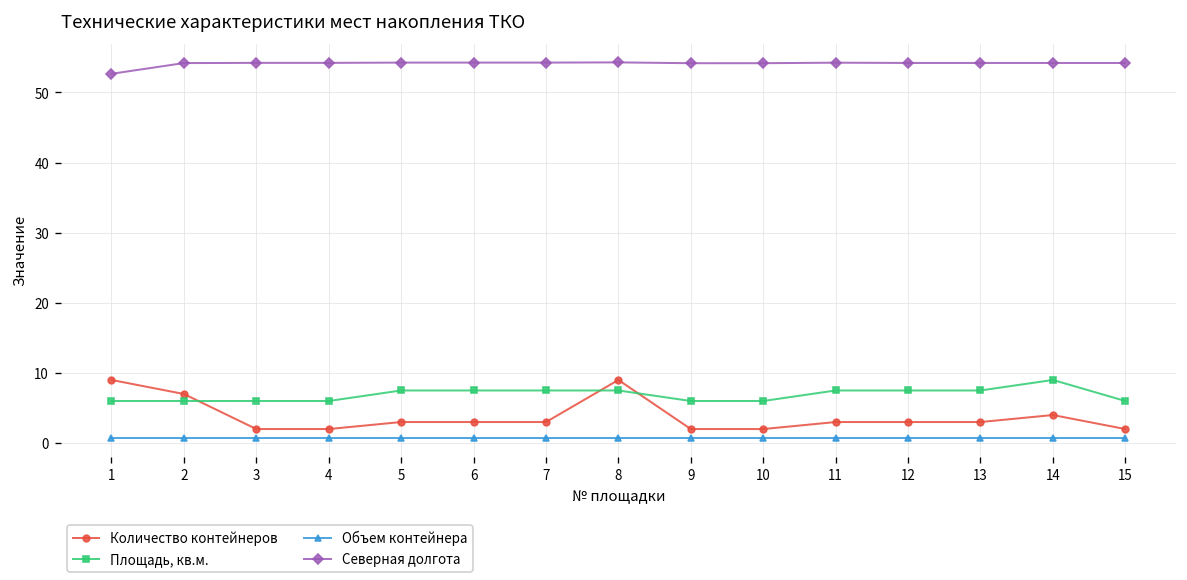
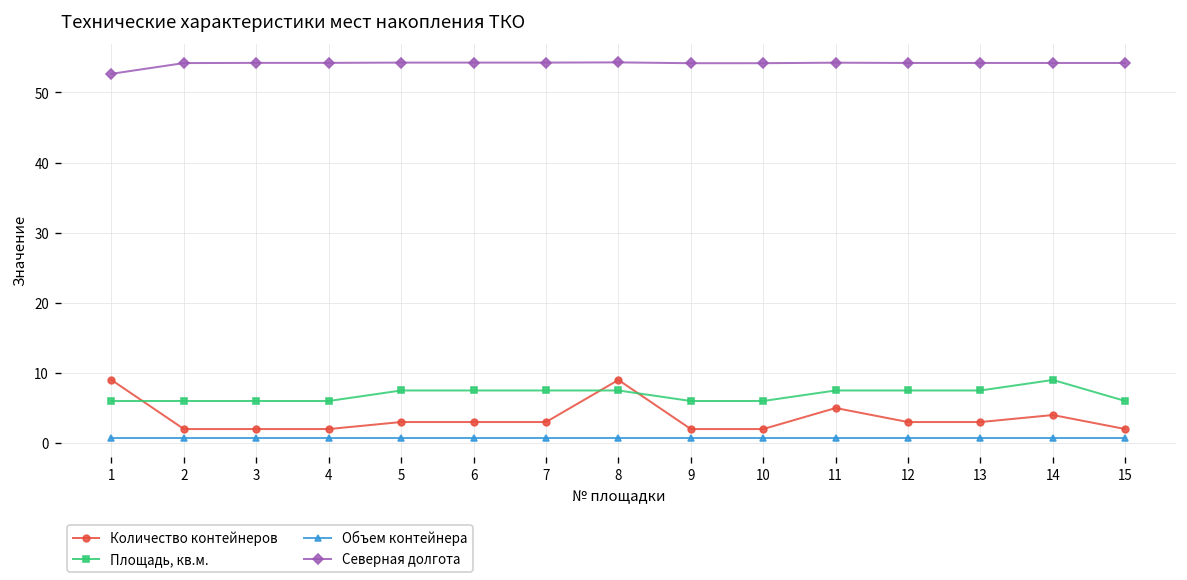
  {
    "Количество контейнеров": {
      "1": 9,
-     "2": 7,
+     "2": 2,
      "3": 2,
      "4": 2,
      "5": 3,
      "6": 3,
      "7": 3,
      "8": 9,
      "9": 2,
      "10": 2,
-     "11": 3,
+     "11": 5,
      "12": 3,
      "13": 3,
      "14": 4,
      "15": 2
    },
    "Площадь, кв.м.": {
      "1": 6,
      "2": 6,
      "3": 6,
      "4": 6,
      "5": 8,
      "6": 8,
      "7": 8,
      "8": 8,
      "9": 6,
      "10": 6,
      "11": 8,
      "12": 8,
      "13": 8,
      "14": 9,
      "15": 6
    },
    "Объем контейнера": {
      "1": 1,
      "2": 1,
      "3": 1,
      "4": 1,
      "5": 1,
      "6": 1,
      "7": 1,
      "8": 1,
      "9": 1,
      "10": 1,
      "11": 1,
      "12": 1,
      "13": 1,
      "14": 1,
      "15": 1
    },
    "Северная долгота": {
      "1": 53,
      "2": 54,
      "3": 54,
      "4": 54,
      "5": 54,
      "6": 54,
      "7": 54,
      "8": 54,
      "9": 54,
      "10": 54,
      "11": 54,
      "12": 54,
      "13": 54,
      "14": 54,
      "15": 54
    }
  }
